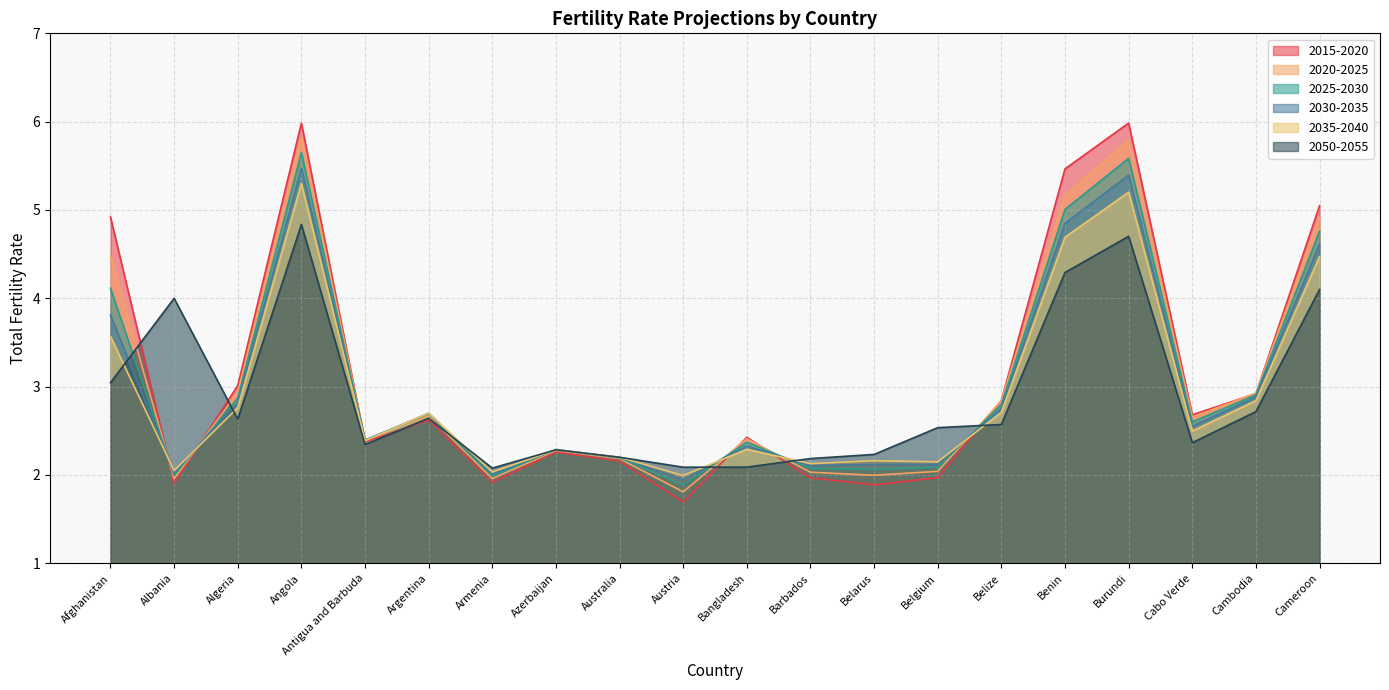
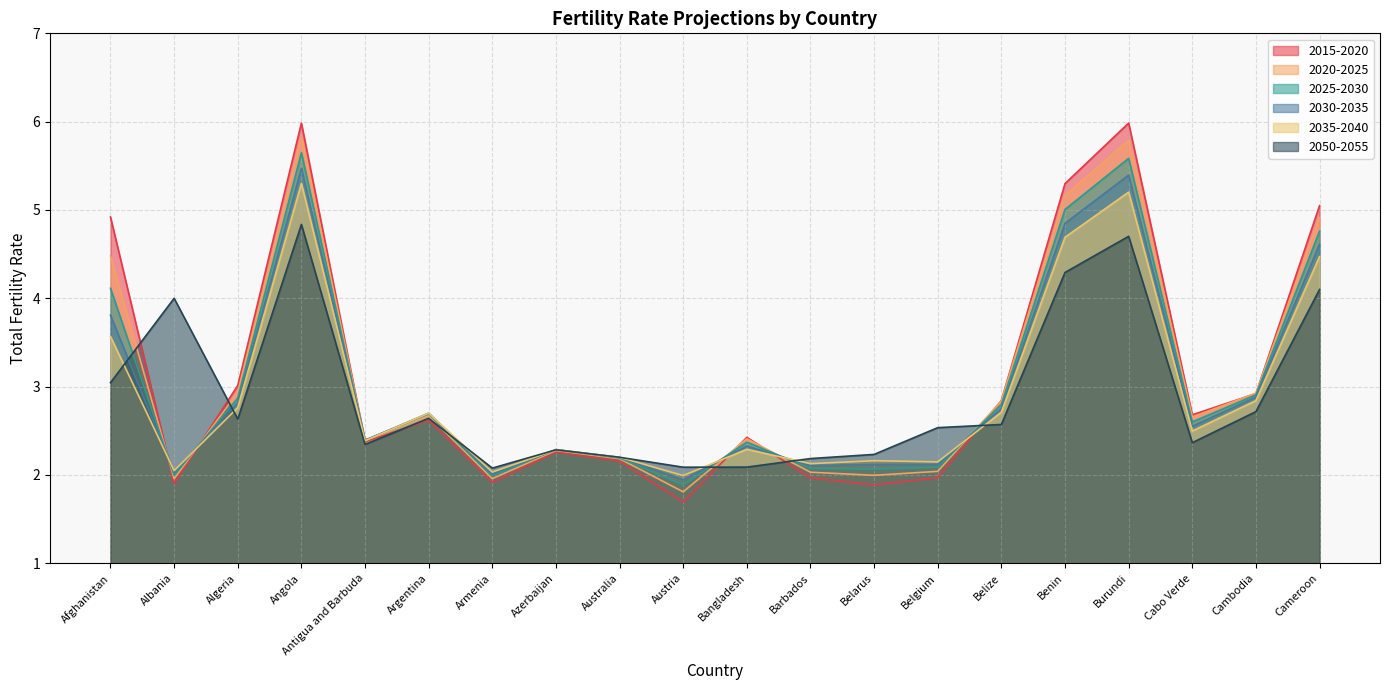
  {
    "2015-2020": {
      "Afghanistan": 4.9,
      "Albania": 1.9,
      "Algeria": 3.0,
      "Angola": 6.0,
      "Armenia": 1.9,
      "Austria": 1.7,
      "Barbados": 2.0,
      "Belarus": 1.9,
      "Belgium": 2.0,
-     "Benin": 5.5,
+     "Benin": 5.3,
      "Burundi": 6.0,
      "Cameroon": 5.0
    },
    "2050-2055": {
      "Afghanistan": 3.0,
      "Albania": 4.0,
      "Algeria": 2.6,
      "Angola": 4.8,
      "Antigua and Barbuda": 2.3,
      "Armenia": 2.1,
      "Austria": 2.1,
      "Bangladesh": 2.1,
      "Barbados": 2.2,
      "Belarus": 2.2,
      "Belgium": 2.5,
      "Belize": 2.6,
      "Benin": 4.3,
      "Burundi": 4.7,
      "Cabo Verde": 2.4,
      "Cambodia": 2.7,
      "Cameroon": 4.1
    }
  }
